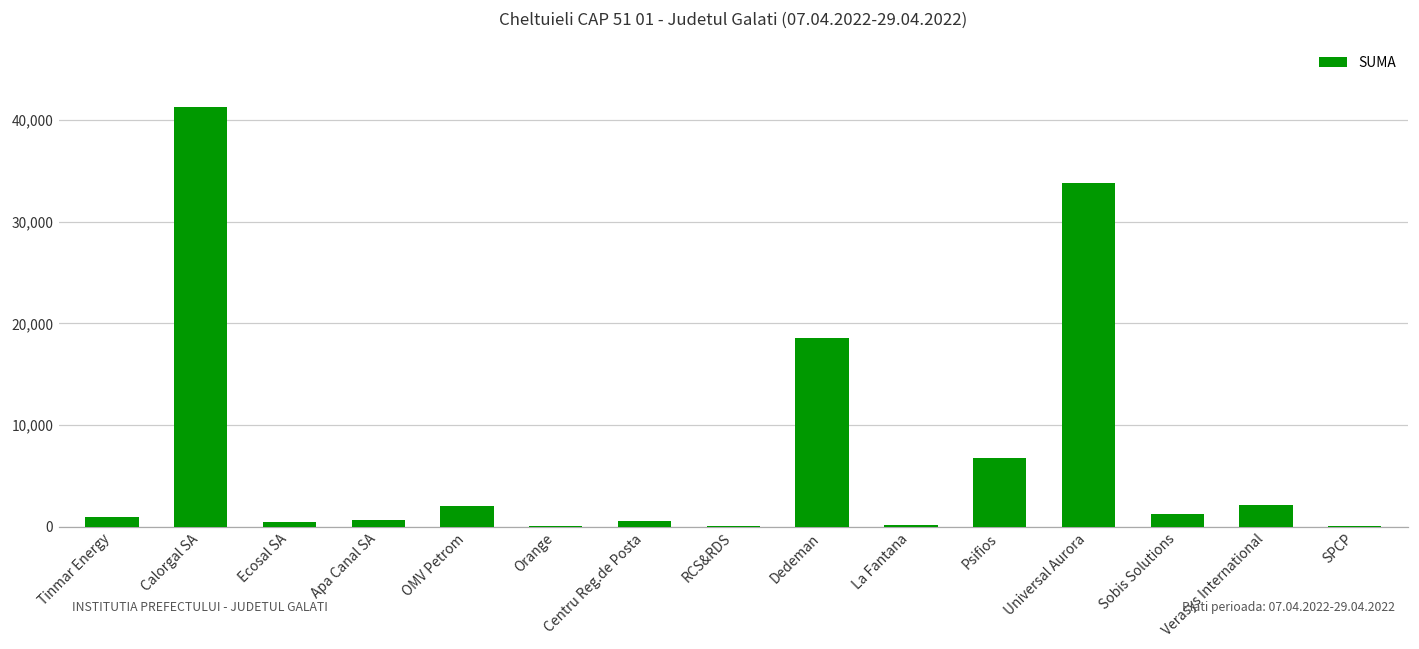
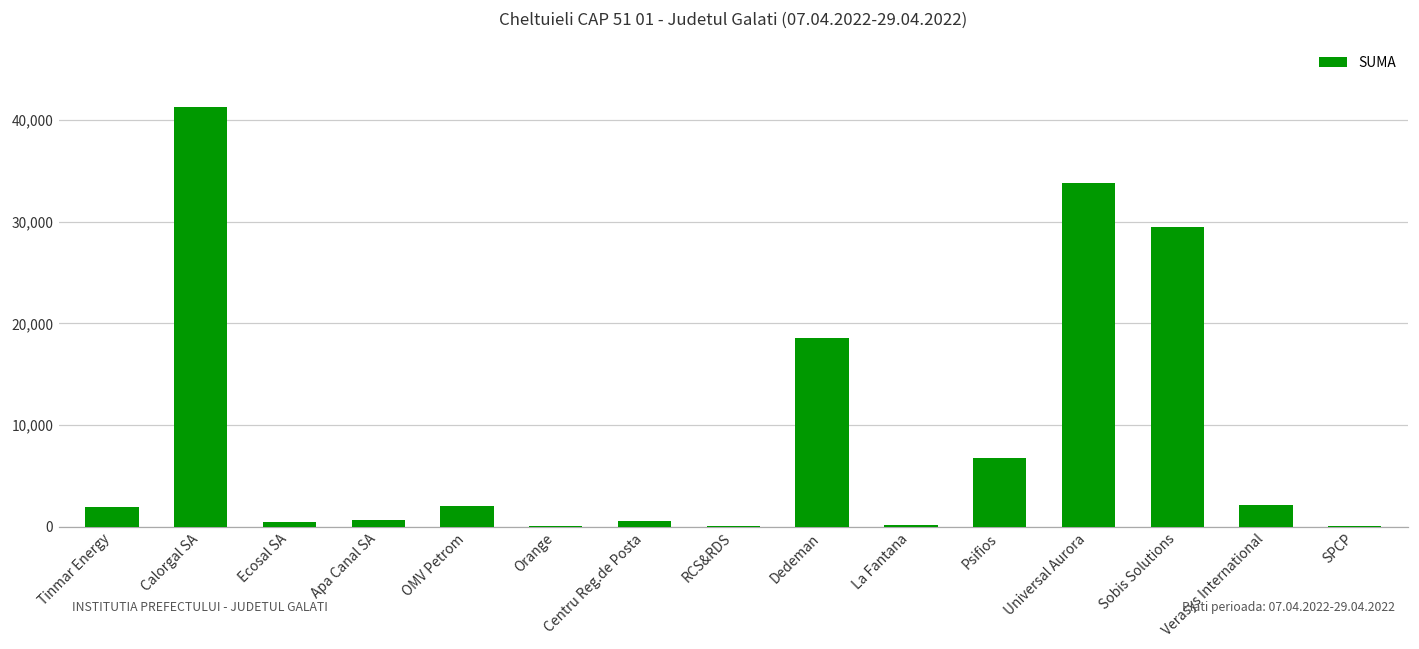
  {
-   "Tinmar Energy": "1,000",
+   "Tinmar Energy": "2,000",
    "Calorgal SA": "41,000",
    "Ecosal SA": "0",
    "Apa Canal SA": "1,000",
    "OMV Petrom": "2,000",
    "Centru Reg.de Posta": "1,000",
    "Dedeman": "19,000",
    "Psifios": "7,000",
    "Universal Aurora": "34,000",
-   "Sobis Solutions": "1,000",
+   "Sobis Solutions": "30,000",
    "Verasys International": "2,000"
  }
